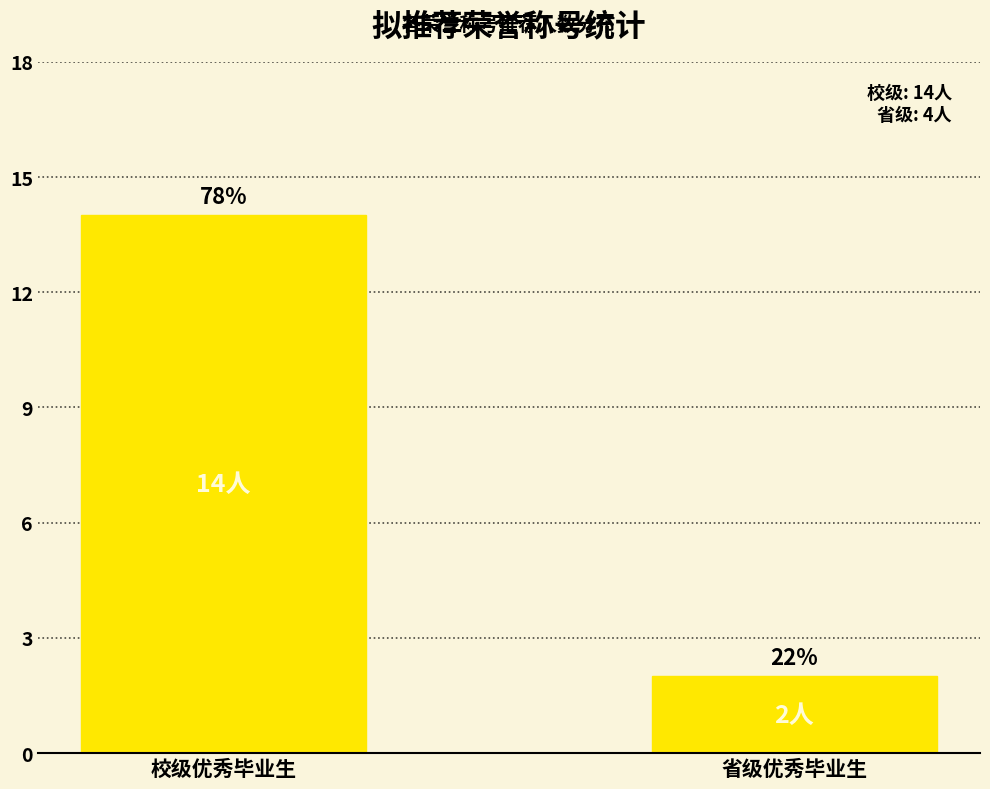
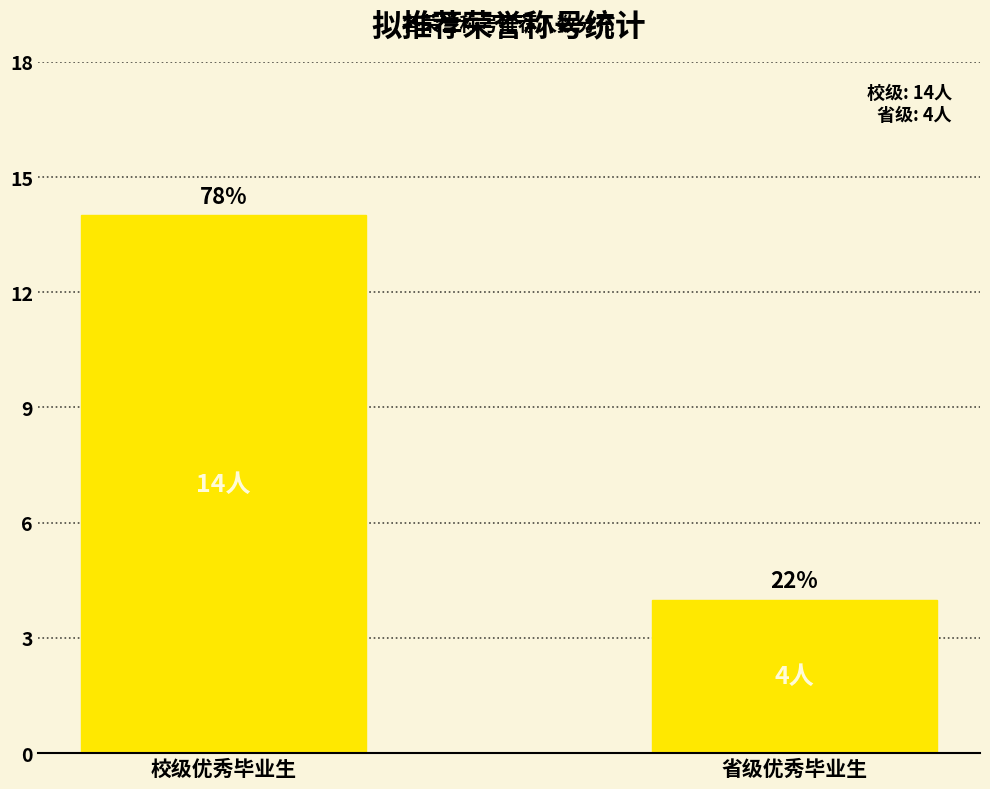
  {
    "校级优秀毕业生": "14人",
-   "省级优秀毕业生": "2人"
+   "省级优秀毕业生": "4人"
  }
